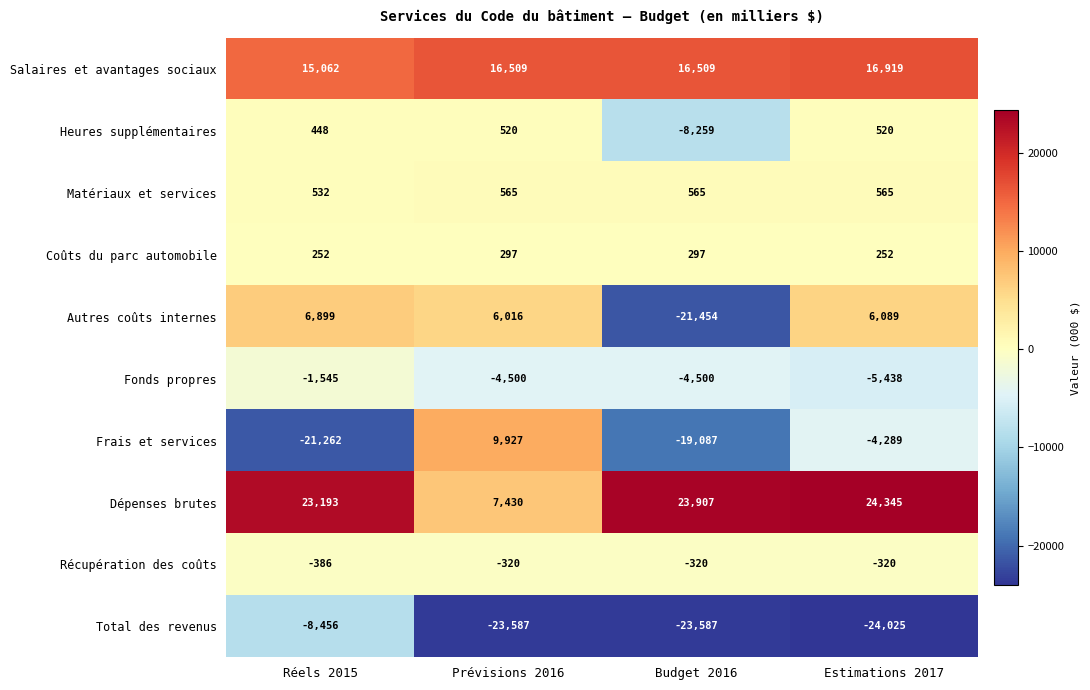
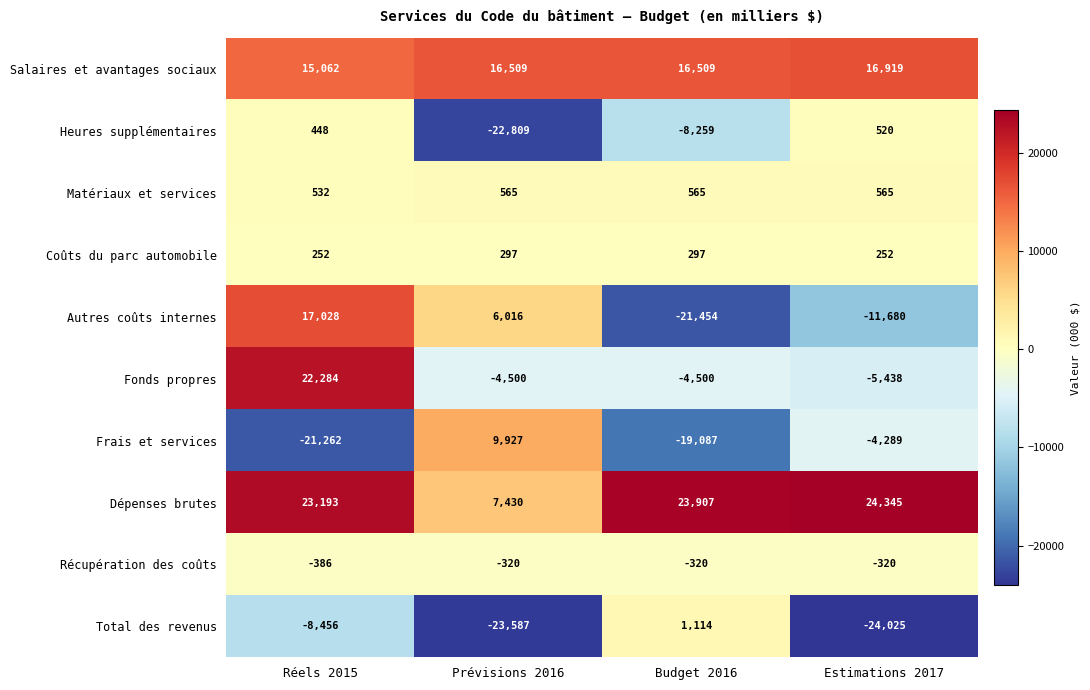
  {
    "Salaires et avantages sociaux": {
      "Réels 2015": "15,062",
      "Prévisions 2016": "16,509",
      "Budget 2016": "16,509",
      "Estimations 2017": "16,919"
    },
    "Heures supplémentaires": {
      "Réels 2015": "448",
-     "Prévisions 2016": "520",
+     "Prévisions 2016": "-22,809",
      "Budget 2016": "-8,259",
      "Estimations 2017": "520"
    },
    "Matériaux et services": {
      "Réels 2015": "532",
      "Prévisions 2016": "565",
      "Budget 2016": "565",
      "Estimations 2017": "565"
    },
    "Coûts du parc automobile": {
      "Réels 2015": "252",
      "Prévisions 2016": "297",
      "Budget 2016": "297",
      "Estimations 2017": "252"
    },
    "Autres coûts internes": {
-     "Réels 2015": "6,899",
+     "Réels 2015": "17,028",
      "Prévisions 2016": "6,016",
      "Budget 2016": "-21,454",
-     "Estimations 2017": "6,089"
+     "Estimations 2017": "-11,680"
    },
    "Fonds propres": {
-     "Réels 2015": "-1,545",
+     "Réels 2015": "22,284",
      "Prévisions 2016": "-4,500",
      "Budget 2016": "-4,500",
      "Estimations 2017": "-5,438"
    },
    "Frais et services": {
      "Réels 2015": "-21,262",
      "Prévisions 2016": "9,927",
      "Budget 2016": "-19,087",
      "Estimations 2017": "-4,289"
    },
    "Dépenses brutes": {
      "Réels 2015": "23,193",
      "Prévisions 2016": "7,430",
      "Budget 2016": "23,907",
      "Estimations 2017": "24,345"
    },
    "Récupération des coûts": {
      "Réels 2015": "-386",
      "Prévisions 2016": "-320",
      "Budget 2016": "-320",
      "Estimations 2017": "-320"
    },
    "Total des revenus": {
      "Réels 2015": "-8,456",
      "Prévisions 2016": "-23,587",
-     "Budget 2016": "-23,587",
+     "Budget 2016": "1,114",
      "Estimations 2017": "-24,025"
    }
  }
